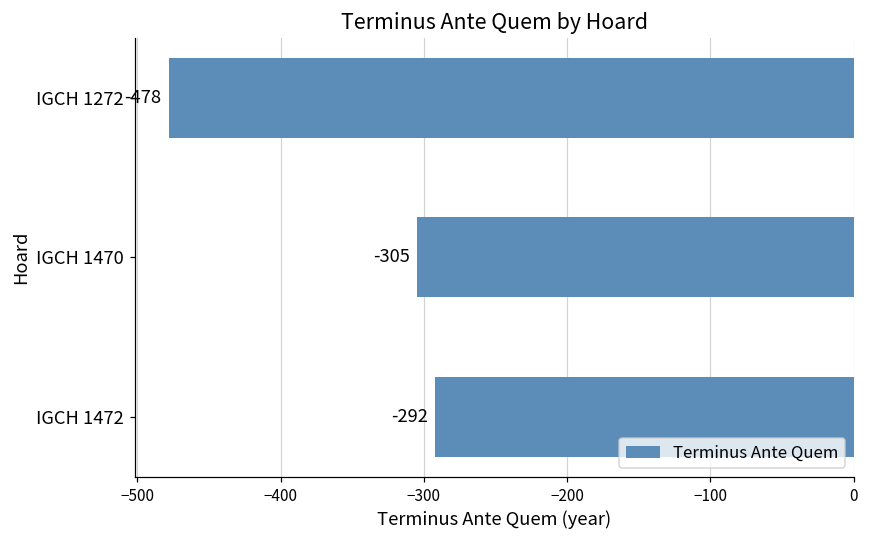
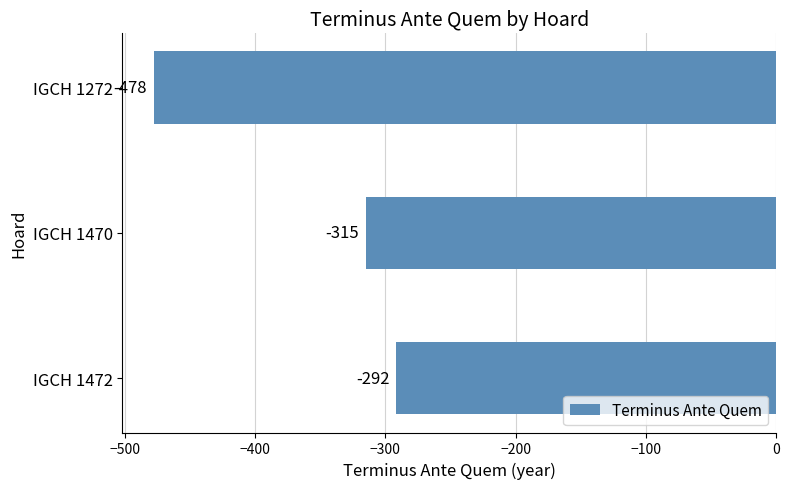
  {
    "IGCH 1272": -478,
-   "IGCH 1470": -305,
+   "IGCH 1470": -315,
    "IGCH 1472": -292
  }
